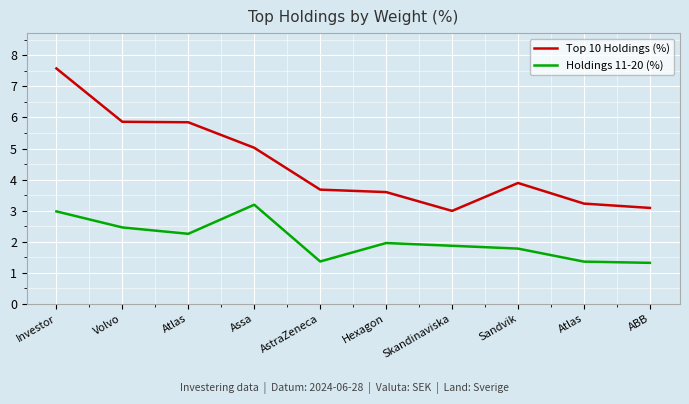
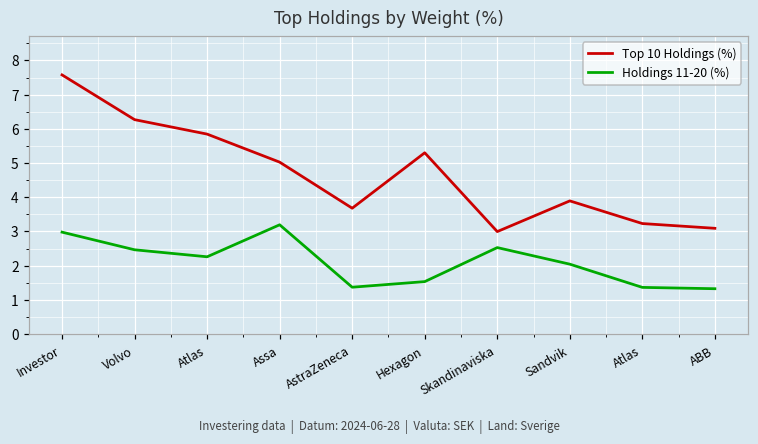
  {
    "Top 10 Holdings (%)": {
      "Investor": 7.6,
-     "Volvo": 5.9,
+     "Volvo": 6.3,
      "Assa": 5.0,
      "AstraZeneca": 3.7,
-     "Hexagon": 3.6,
+     "Hexagon": 5.3,
      "Skandinaviska": 3.0,
      "Sandvik": 3.9,
      "ABB": 3.1
    },
    "Holdings 11-20 (%)": {
      "Investor": 3.0,
      "Volvo": 2.5,
      "Assa": 3.2,
      "AstraZeneca": 1.4,
-     "Hexagon": 2.0,
-     "Skandinaviska": 1.9,
-     "Sandvik": 1.8,
+     "Hexagon": 1.5,
+     "Skandinaviska": 2.5,
+     "Sandvik": 2.0,
      "ABB": 1.3
    }
  }
